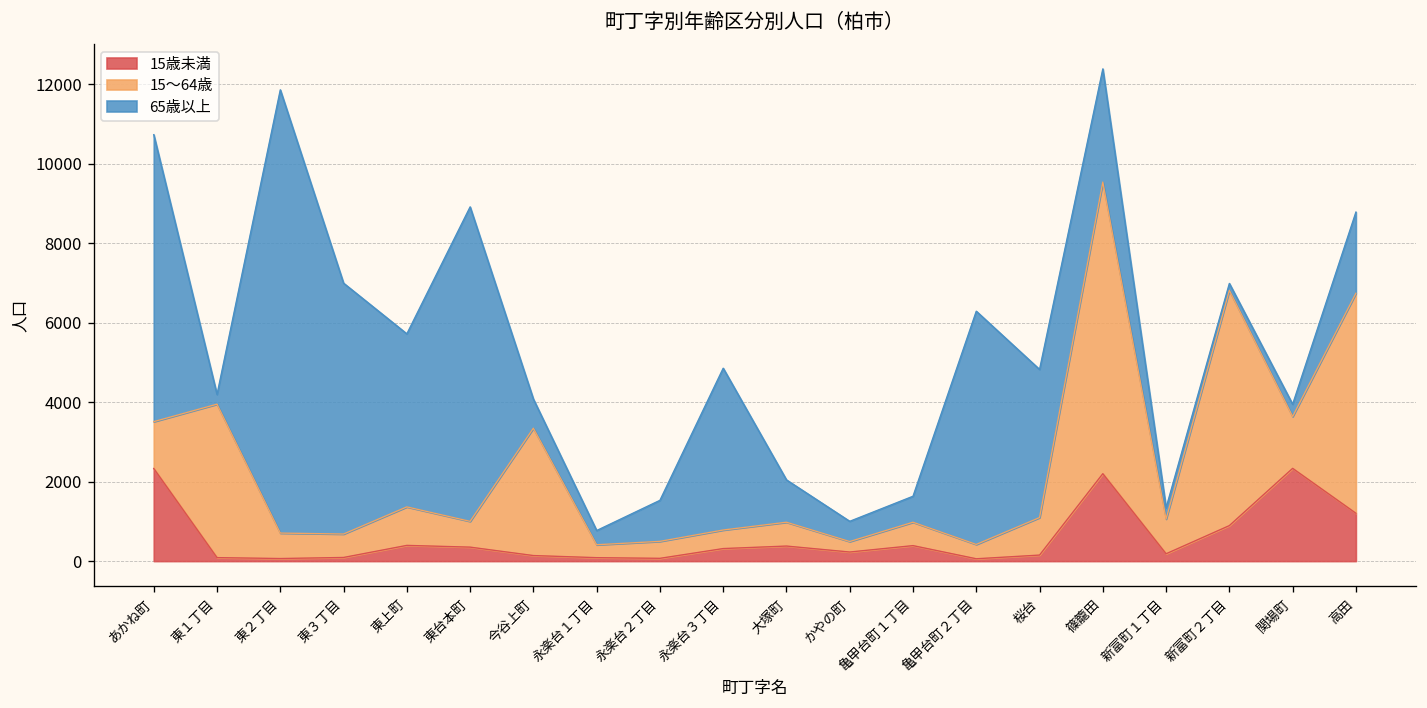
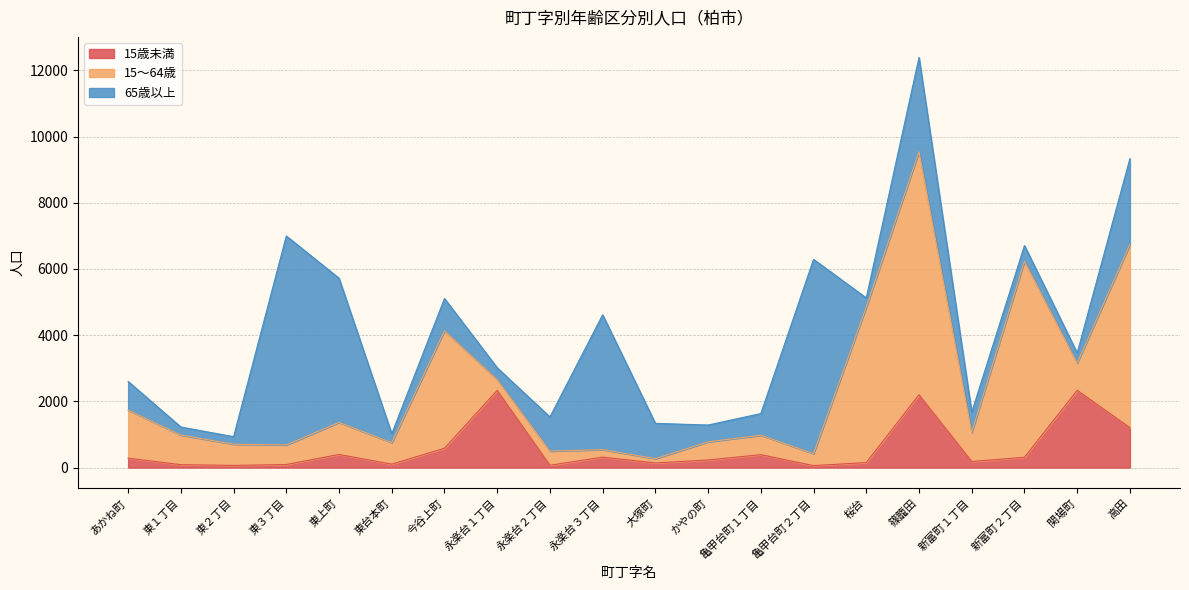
  {
    "15歳未満": {
-     "あかね町": 2300,
+     "あかね町": 300,
      "東１丁目": 100,
      "東２丁目": 100,
      "東３丁目": 100,
      "東上町": 400,
-     "東台本町": 400,
-     "今谷上町": 100,
-     "永楽台１丁目": 100,
+     "東台本町": 100,
+     "今谷上町": 600,
+     "永楽台１丁目": 2300,
      "永楽台２丁目": 100,
      "永楽台３丁目": 300,
-     "大塚町": 400,
+     "大塚町": 100,
      "かやの町": 200,
      "亀甲台町１丁目": 400,
      "亀甲台町２丁目": 100,
      "桜台": 200,
      "篠籠田": 2200,
      "新富町１丁目": 200,
-     "新富町２丁目": 900,
+     "新富町２丁目": 300,
      "関場町": 2300,
      "高田": 1200
    },
    "15～64歳": {
-     "あかね町": 1200,
-     "東１丁目": 3900,
+     "あかね町": 1500,
+     "東１丁目": 900,
      "東２丁目": 600,
      "東３丁目": 600,
      "東上町": 1000,
      "東台本町": 600,
-     "今谷上町": 3200,
+     "今谷上町": 3500,
      "永楽台１丁目": 300,
      "永楽台２丁目": 400,
-     "永楽台３丁目": 500,
-     "大塚町": 600,
-     "かやの町": 300,
+     "永楽台３丁目": 200,
+     "大塚町": 100,
+     "かやの町": 500,
      "亀甲台町１丁目": 600,
      "亀甲台町２丁目": 400,
-     "桜台": 900,
+     "桜台": 4700,
      "篠籠田": 7300,
      "新富町１丁目": 900,
      "新富町２丁目": 5900,
-     "関場町": 1300,
+     "関場町": 800,
      "高田": 5500
    },
    "65歳以上": {
-     "あかね町": 7200,
+     "あかね町": 900,
      "東１丁目": 200,
-     "東２丁目": 11200,
+     "東２丁目": 200,
      "東３丁目": 6300,
      "東上町": 4400,
-     "東台本町": 7900,
-     "今谷上町": 700,
+     "東台本町": 300,
+     "今谷上町": 1000,
      "永楽台１丁目": 400,
      "永楽台２丁目": 1000,
      "永楽台３丁目": 4100,
      "大塚町": 1100,
      "かやの町": 500,
      "亀甲台町１丁目": 700,
      "亀甲台町２丁目": 5900,
-     "桜台": 3700,
+     "桜台": 300,
      "篠籠田": 2800,
-     "新富町１丁目": 300,
-     "新富町２丁目": 200,
+     "新富町１丁目": 600,
+     "新富町２丁目": 500,
      "関場町": 300,
-     "高田": 2000
+     "高田": 2600
    }
  }
